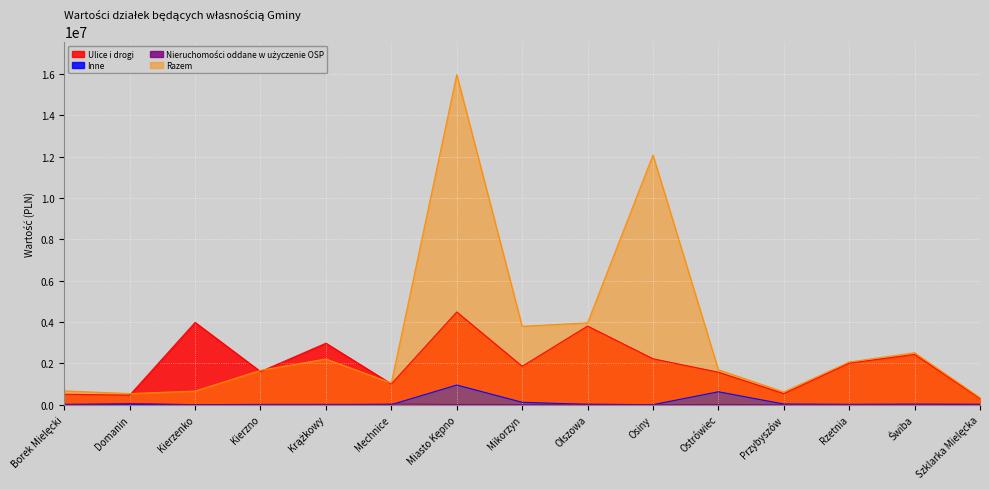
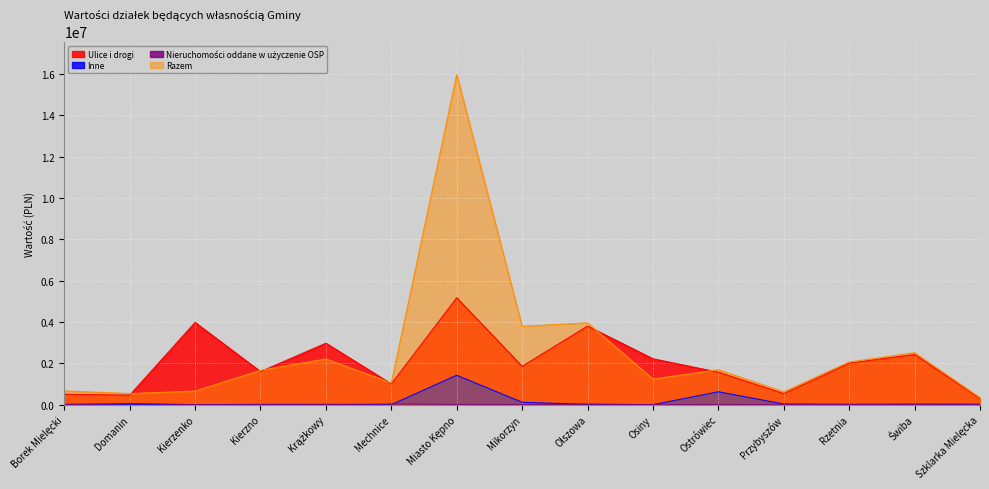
  {
    "Ulice i drogi": {
      "Borek Mielęcki": 500000,
      "Kierzenko": 4000000,
      "Krążkowy": 3000000,
-     "Miasto Kępno": 4500000,
+     "Miasto Kępno": 5200000,
      "Mikorzyn": 1900000,
      "Olszowa": 3800000,
      "Osiny": 2200000
    },
    "Inne": {
-     "Miasto Kępno": 1000000,
+     "Miasto Kępno": 1400000,
      "Ostrówiec": 600000
    },
    "Nieruchomości oddane w użyczenie OSP": {
      "Miasto Kępno": 0,
      "Ostrówiec": 0
    },
    "Razem": {
      "Borek Mielęcki": 700000,
      "Kierzenko": 700000,
      "Krążkowy": 2200000,
      "Miasto Kępno": 16000000,
      "Mikorzyn": 3800000,
      "Olszowa": 4000000,
-     "Osiny": 12100000
+     "Osiny": 1200000
    }
  }
